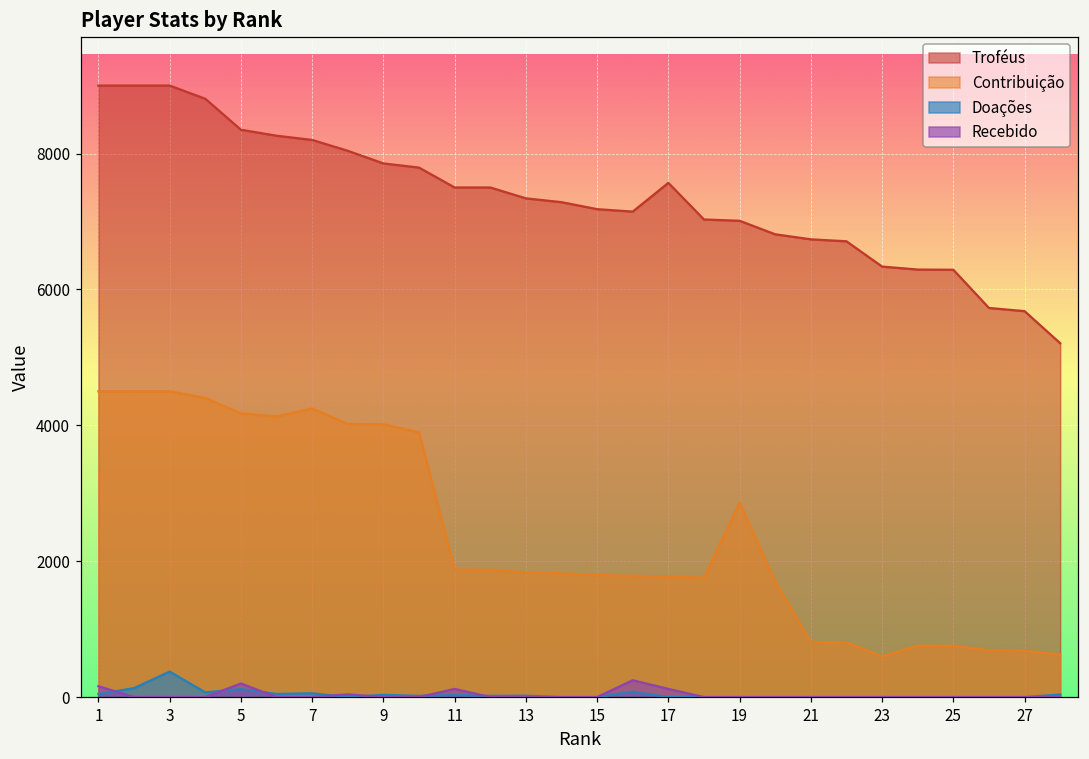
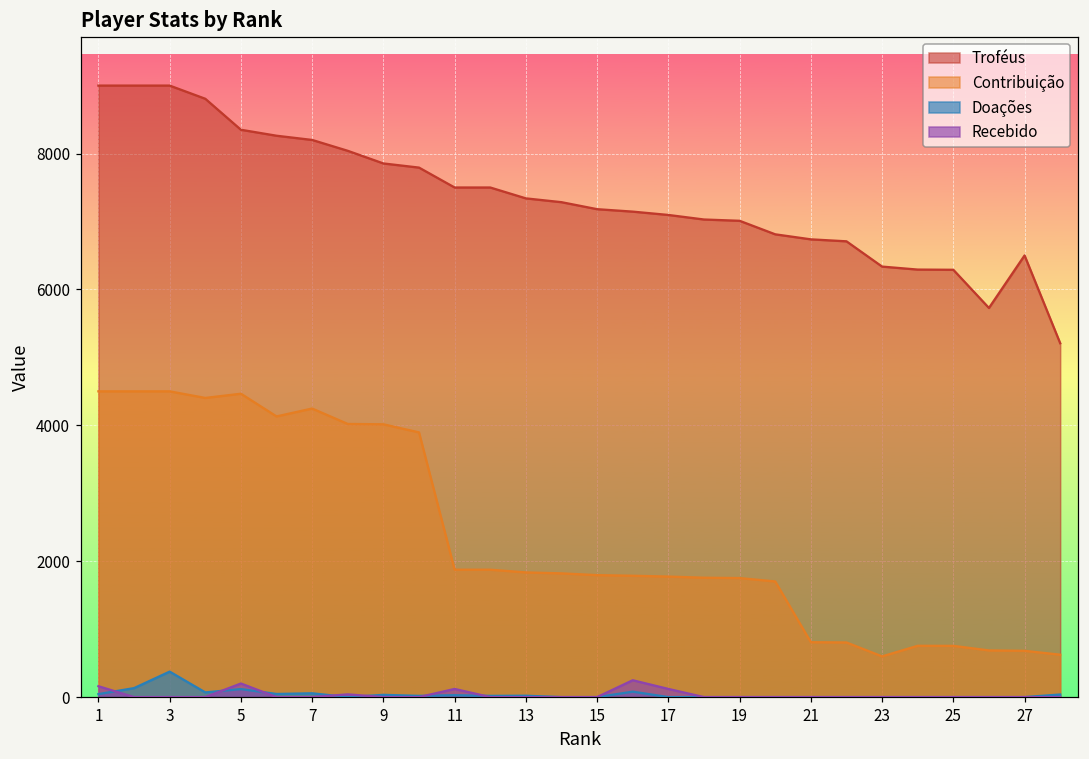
  {
    "Troféus": {
      "1": 9000,
      "3": 9000,
      "5": 8400,
      "7": 8200,
      "9": 7900,
      "11": 7500,
      "13": 7300,
      "15": 7200,
-     "17": 7600,
+     "17": 7100,
      "19": 7000,
      "21": 6700,
      "23": 6300,
      "25": 6300,
-     "27": 5700
+     "27": 6500
    },
    "Contribuição": {
      "1": 4500,
      "3": 4500,
-     "5": 4200,
+     "5": 4500,
      "7": 4200,
      "9": 4000,
      "11": 1900,
      "13": 1800,
      "15": 1800,
      "17": 1800,
-     "19": 2900,
+     "19": 1800,
      "21": 800,
      "23": 600,
      "25": 800,
      "27": 700
    },
    "Doações": {
      "1": 0,
      "3": 400,
      "5": 100,
      "7": 100,
      "11": 0,
      "17": 0
    },
    "Recebido": {
      "1": 200,
      "3": 0,
      "5": 200,
      "7": 0,
      "11": 100,
      "17": 100
    }
  }
